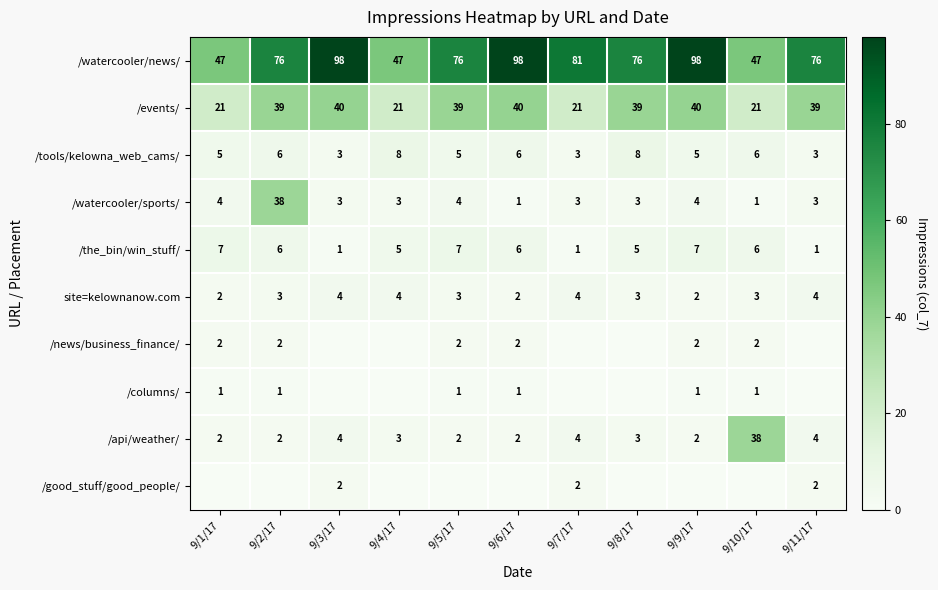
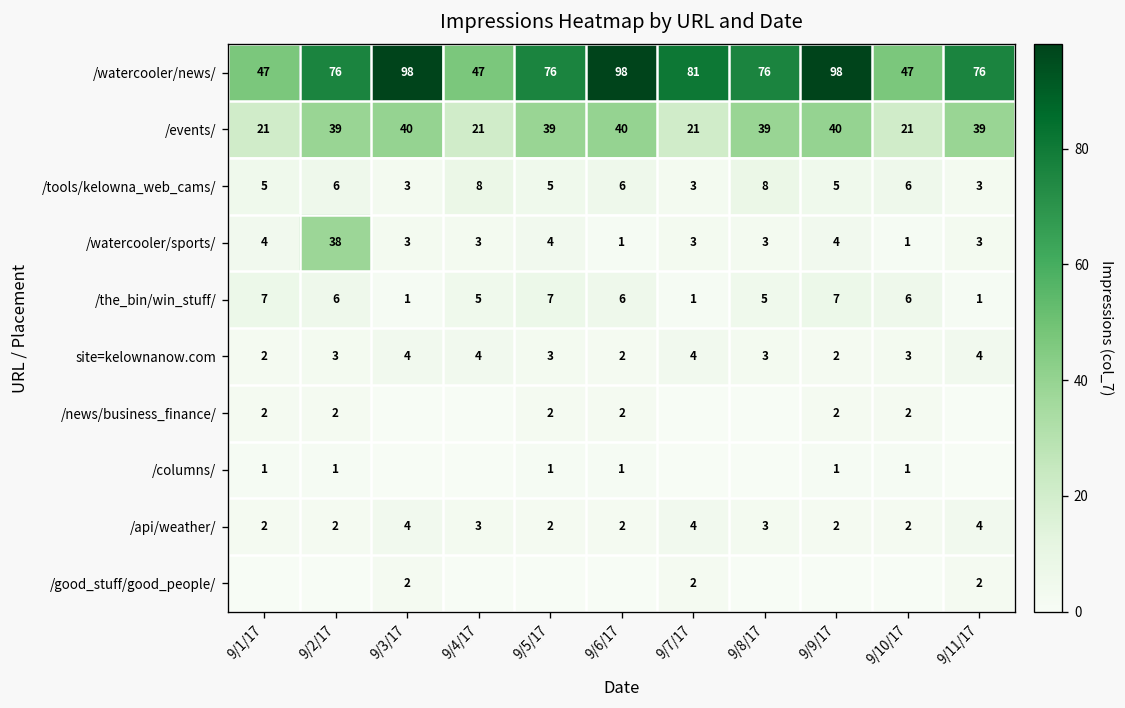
  {
    "/watercooler/news/": {
      "9/1/17": 47,
      "9/2/17": 76,
      "9/3/17": 98,
      "9/4/17": 47,
      "9/5/17": 76,
      "9/6/17": 98,
      "9/7/17": 81,
      "9/8/17": 76,
      "9/9/17": 98,
      "9/10/17": 47,
      "9/11/17": 76
    },
    "/events/": {
      "9/1/17": 21,
      "9/2/17": 39,
      "9/3/17": 40,
      "9/4/17": 21,
      "9/5/17": 39,
      "9/6/17": 40,
      "9/7/17": 21,
      "9/8/17": 39,
      "9/9/17": 40,
      "9/10/17": 21,
      "9/11/17": 39
    },
    "/tools/kelowna_web_cams/": {
      "9/1/17": 5,
      "9/2/17": 6,
      "9/3/17": 3,
      "9/4/17": 8,
      "9/5/17": 5,
      "9/6/17": 6,
      "9/7/17": 3,
      "9/8/17": 8,
      "9/9/17": 5,
      "9/10/17": 6,
      "9/11/17": 3
    },
    "/watercooler/sports/": {
      "9/1/17": 4,
      "9/2/17": 38,
      "9/3/17": 3,
      "9/4/17": 3,
      "9/5/17": 4,
      "9/6/17": 1,
      "9/7/17": 3,
      "9/8/17": 3,
      "9/9/17": 4,
      "9/10/17": 1,
      "9/11/17": 3
    },
    "/the_bin/win_stuff/": {
      "9/1/17": 7,
      "9/2/17": 6,
      "9/3/17": 1,
      "9/4/17": 5,
      "9/5/17": 7,
      "9/6/17": 6,
      "9/7/17": 1,
      "9/8/17": 5,
      "9/9/17": 7,
      "9/10/17": 6,
      "9/11/17": 1
    },
    "site=kelownanow.com": {
      "9/1/17": 2,
      "9/2/17": 3,
      "9/3/17": 4,
      "9/4/17": 4,
      "9/5/17": 3,
      "9/6/17": 2,
      "9/7/17": 4,
      "9/8/17": 3,
      "9/9/17": 2,
      "9/10/17": 3,
      "9/11/17": 4
    },
    "/news/business_finance/": {
      "9/1/17": 2,
      "9/2/17": 2,
      "9/5/17": 2,
      "9/6/17": 2,
      "9/9/17": 2,
      "9/10/17": 2
    },
    "/columns/": {
      "9/1/17": 1,
      "9/2/17": 1,
      "9/5/17": 1,
      "9/6/17": 1,
      "9/9/17": 1,
      "9/10/17": 1
    },
    "/api/weather/": {
      "9/1/17": 2,
      "9/2/17": 2,
      "9/3/17": 4,
      "9/4/17": 3,
      "9/5/17": 2,
      "9/6/17": 2,
      "9/7/17": 4,
      "9/8/17": 3,
      "9/9/17": 2,
-     "9/10/17": 38,
+     "9/10/17": 2,
      "9/11/17": 4
    },
    "/good_stuff/good_people/": {
      "9/3/17": 2,
      "9/7/17": 2,
      "9/11/17": 2
    }
  }
